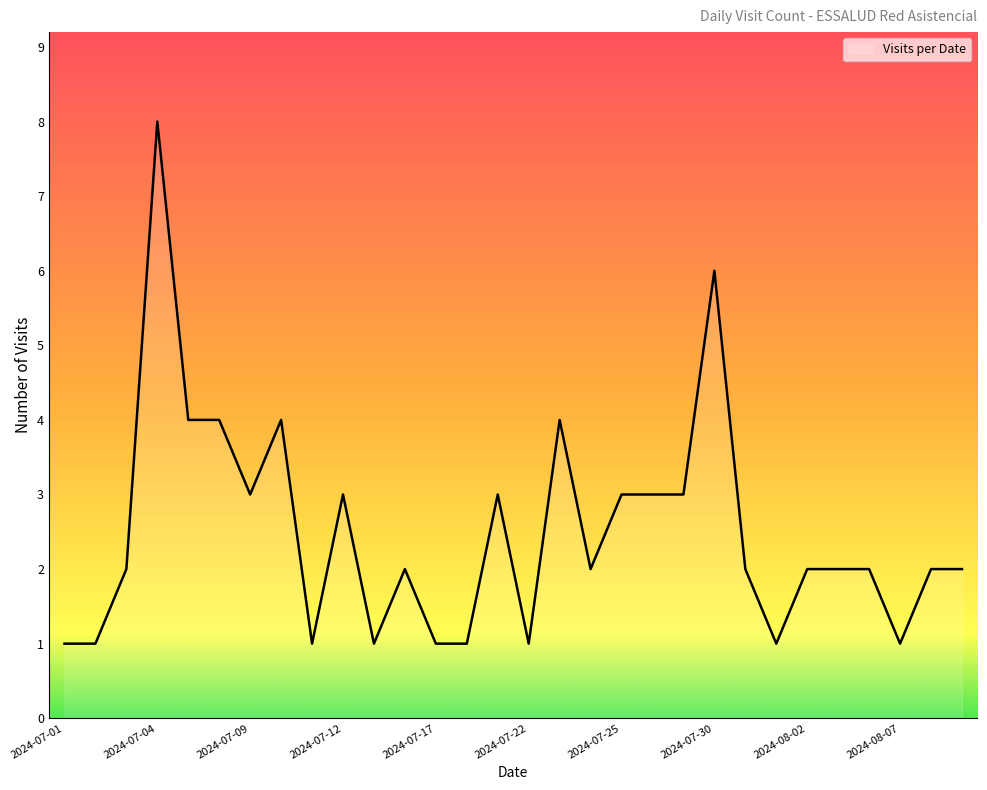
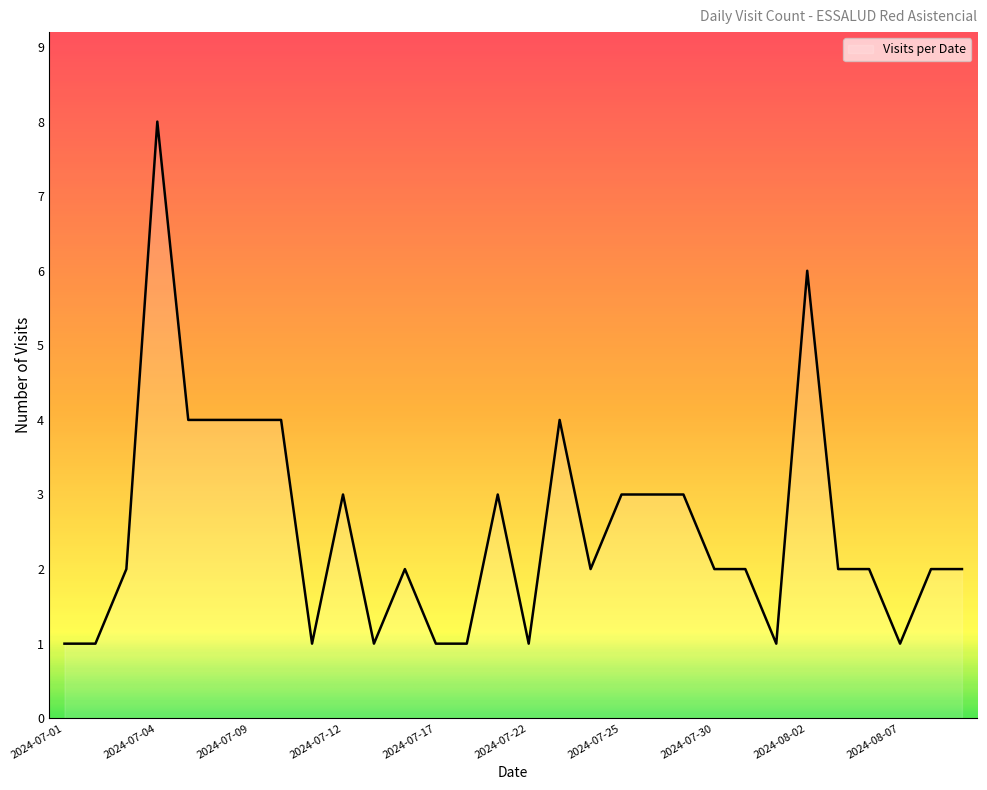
  {
    "2024-07-01": 1,
    "2024-07-04": 8,
-   "2024-07-09": 3,
+   "2024-07-09": 4,
    "2024-07-12": 3,
    "2024-07-17": 1,
    "2024-07-22": 1,
    "2024-07-25": 3,
-   "2024-07-30": 6,
-   "2024-08-02": 2,
+   "2024-07-30": 2,
+   "2024-08-02": 6,
    "2024-08-07": 1
  }
